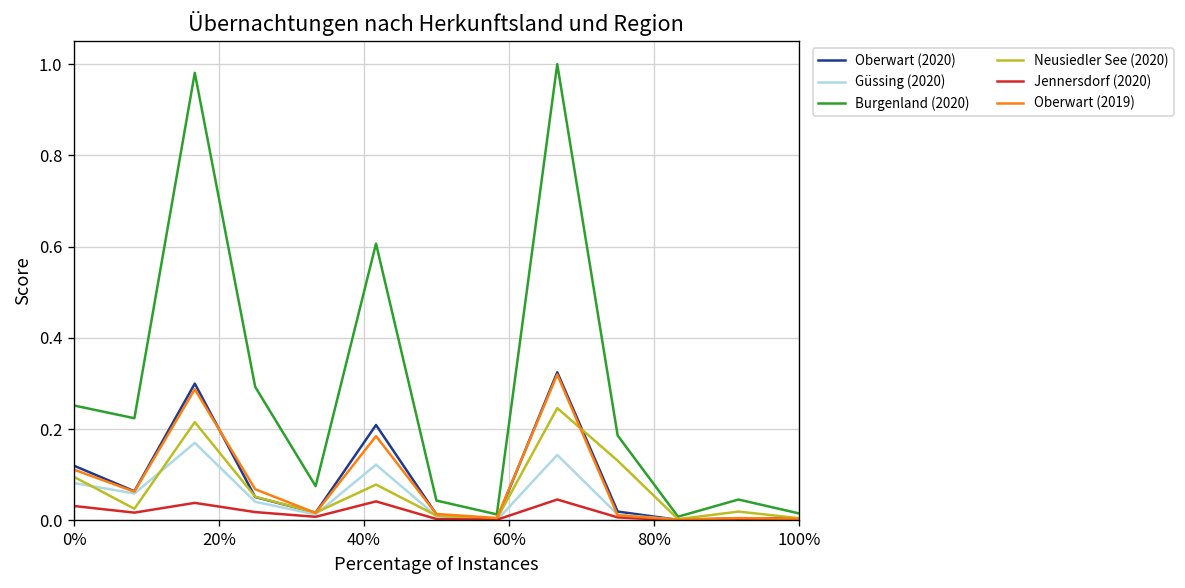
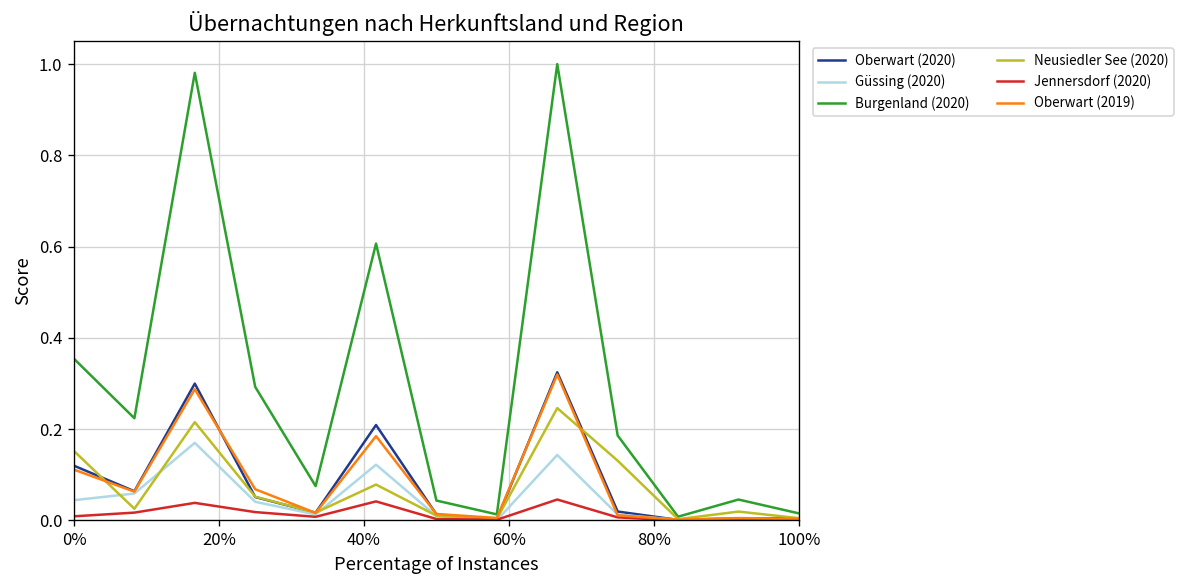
  {
    "Oberwart (2020)": {
      "0%": 0.12
    },
    "Güssing (2020)": {
-     "0%": 0.08
+     "0%": 0.04
    },
    "Burgenland (2020)": {
-     "0%": 0.25,
+     "0%": 0.35,
      "100%": 0.02
    },
    "Neusiedler See (2020)": {
-     "0%": 0.10
+     "0%": 0.15
    },
    "Jennersdorf (2020)": {
-     "0%": 0.03
+     "0%": 0.01
    },
    "Oberwart (2019)": {
      "0%": 0.11
    }
  }
